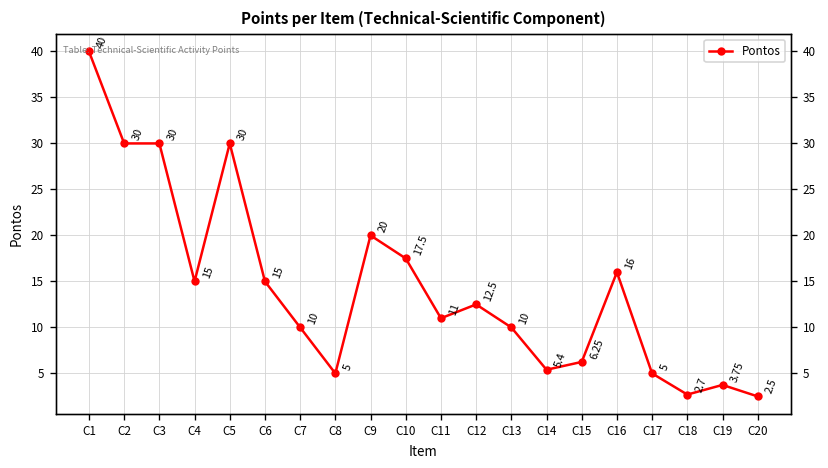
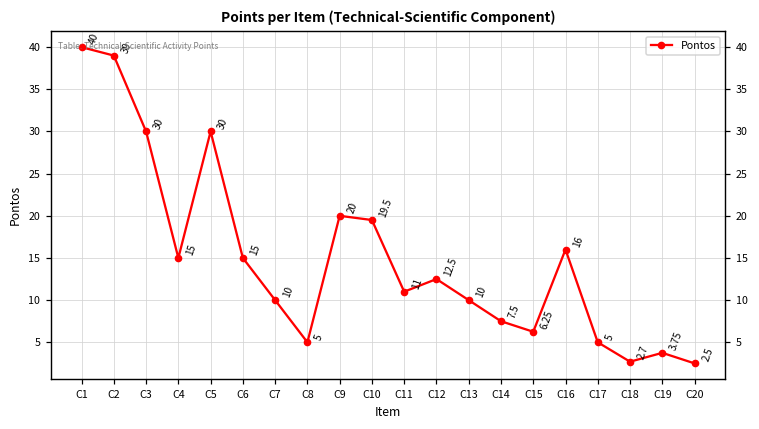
  {
-   "C2": 30,
+   "C2": 39,
    "C3": 30,
    "C4": 15,
    "C5": 30,
    "C6": 15,
    "C7": 10,
    "C8": 5,
    "C9": 20,
-   "C10": 17.5,
+   "C10": 19.5,
    "C11": 11,
    "C12": 12.5,
    "C13": 10,
-   "C14": 5.4,
+   "C14": 7.5,
    "C15": 6.25,
    "C16": 16,
    "C17": 5,
    "C18": 2.7,
    "C19": 3.75,
    "C20": 2.5
  }
